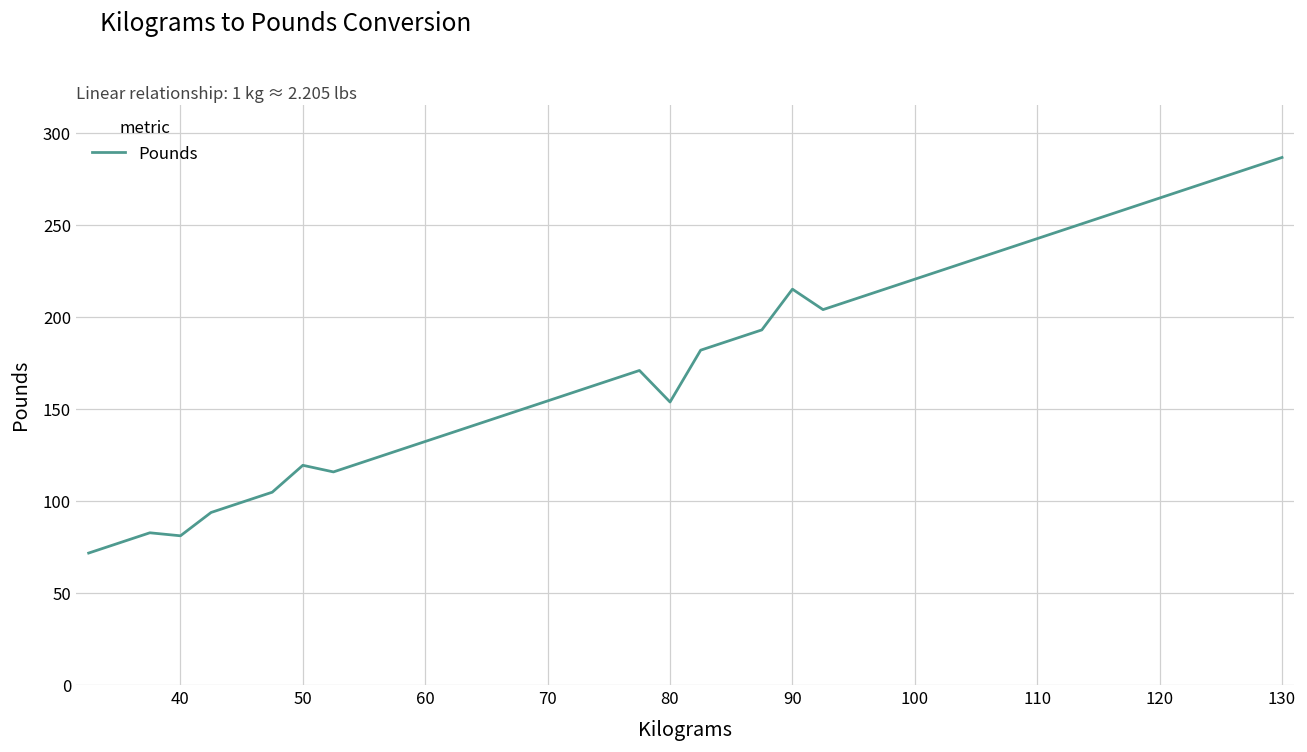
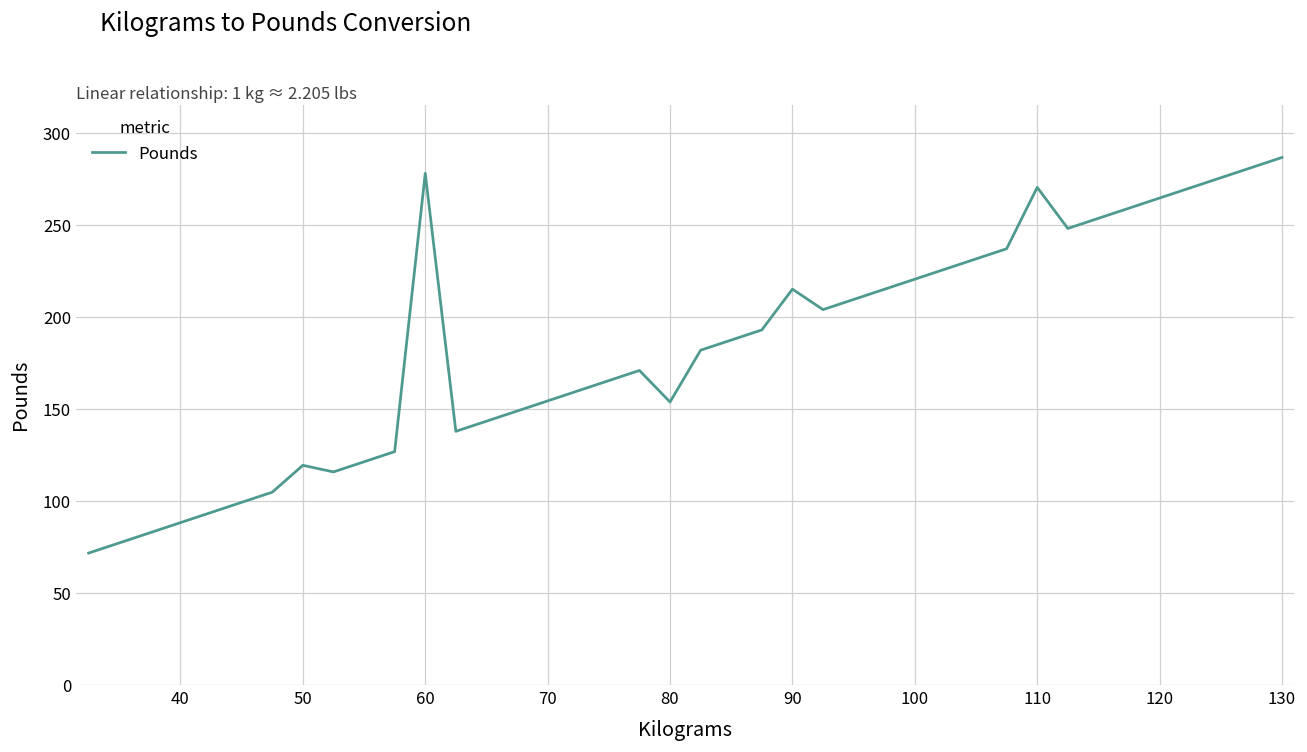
  {
-   "40": 81,
+   "40": 88,
    "50": 119,
-   "60": 132,
+   "60": 278,
    "70": 154,
    "80": 154,
    "90": 215,
    "100": 220,
-   "110": 243,
+   "110": 270,
    "120": 265,
    "130": 287
  }
